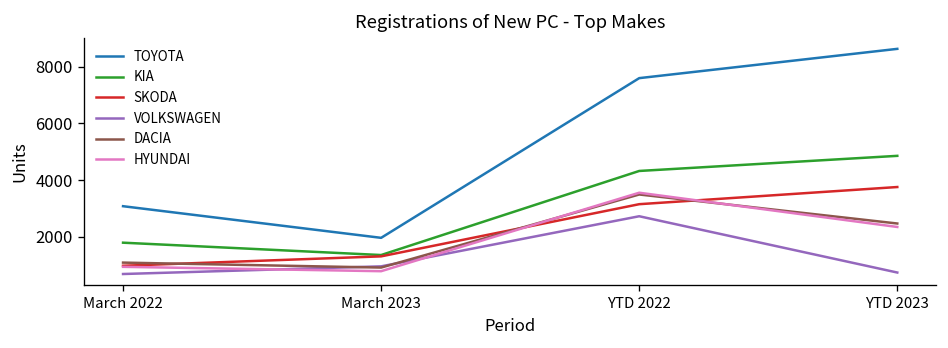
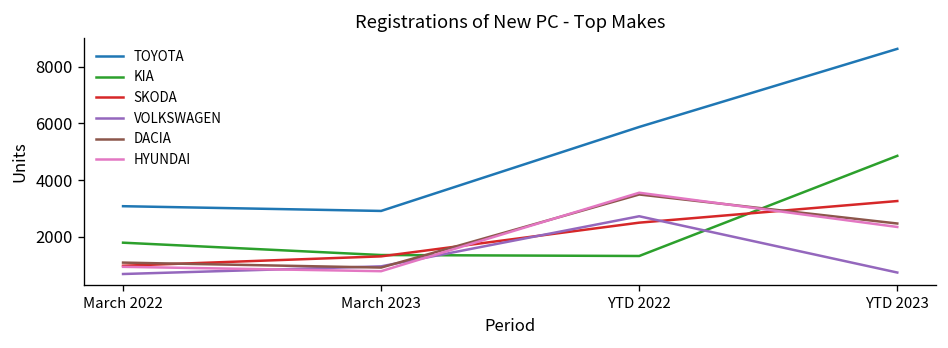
  {
    "TOYOTA": {
      "March 2022": 3100,
-     "March 2023": 2000,
-     "YTD 2022": 7600,
+     "March 2023": 2900,
+     "YTD 2022": 5900,
      "YTD 2023": 8600
    },
    "KIA": {
      "March 2022": 1800,
-     "YTD 2022": 4300,
+     "YTD 2022": 1300,
      "YTD 2023": 4900
    },
    "SKODA": {
-     "YTD 2022": 3100,
-     "YTD 2023": 3800
+     "YTD 2022": 2500,
+     "YTD 2023": 3300
    },
    "VOLKSWAGEN": {
      "March 2022": 700,
      "YTD 2022": 2700,
      "YTD 2023": 700
    },
    "DACIA": {
      "March 2022": 1100,
      "YTD 2023": 2500
    },
    "HYUNDAI": {
      "March 2023": 800,
      "YTD 2023": 2300
    }
  }
